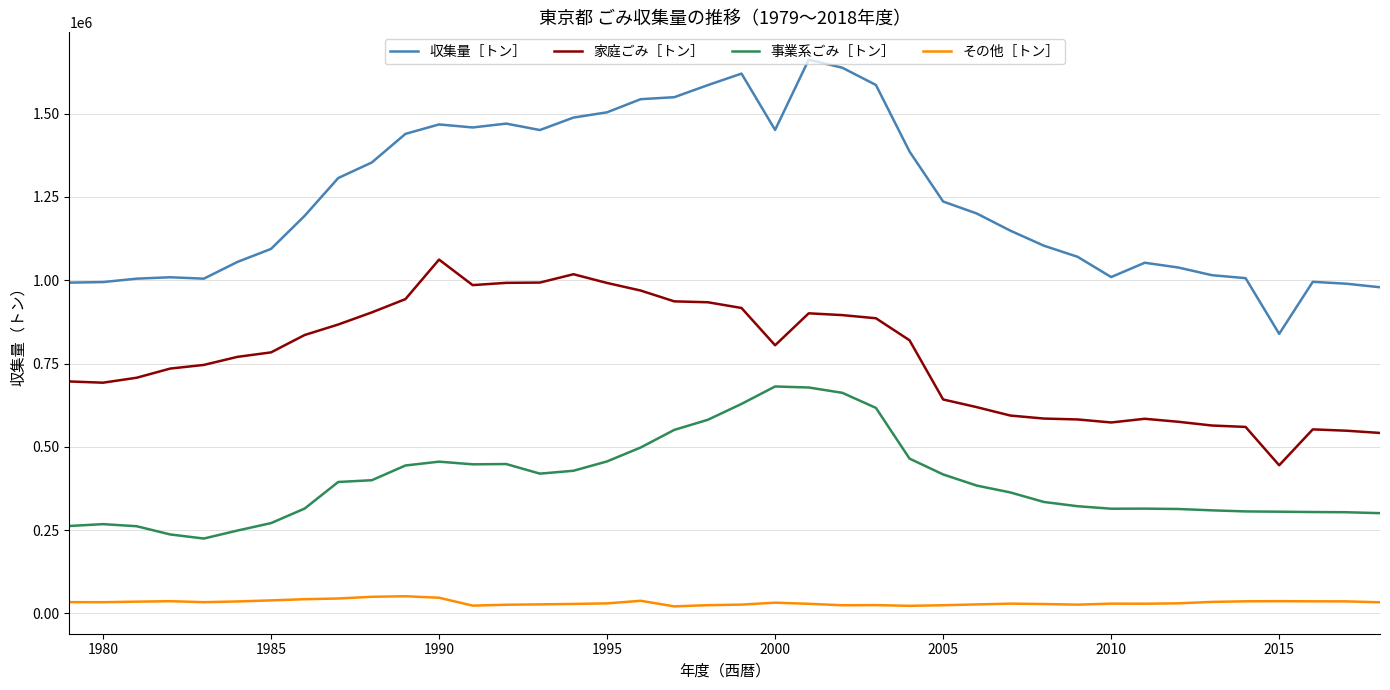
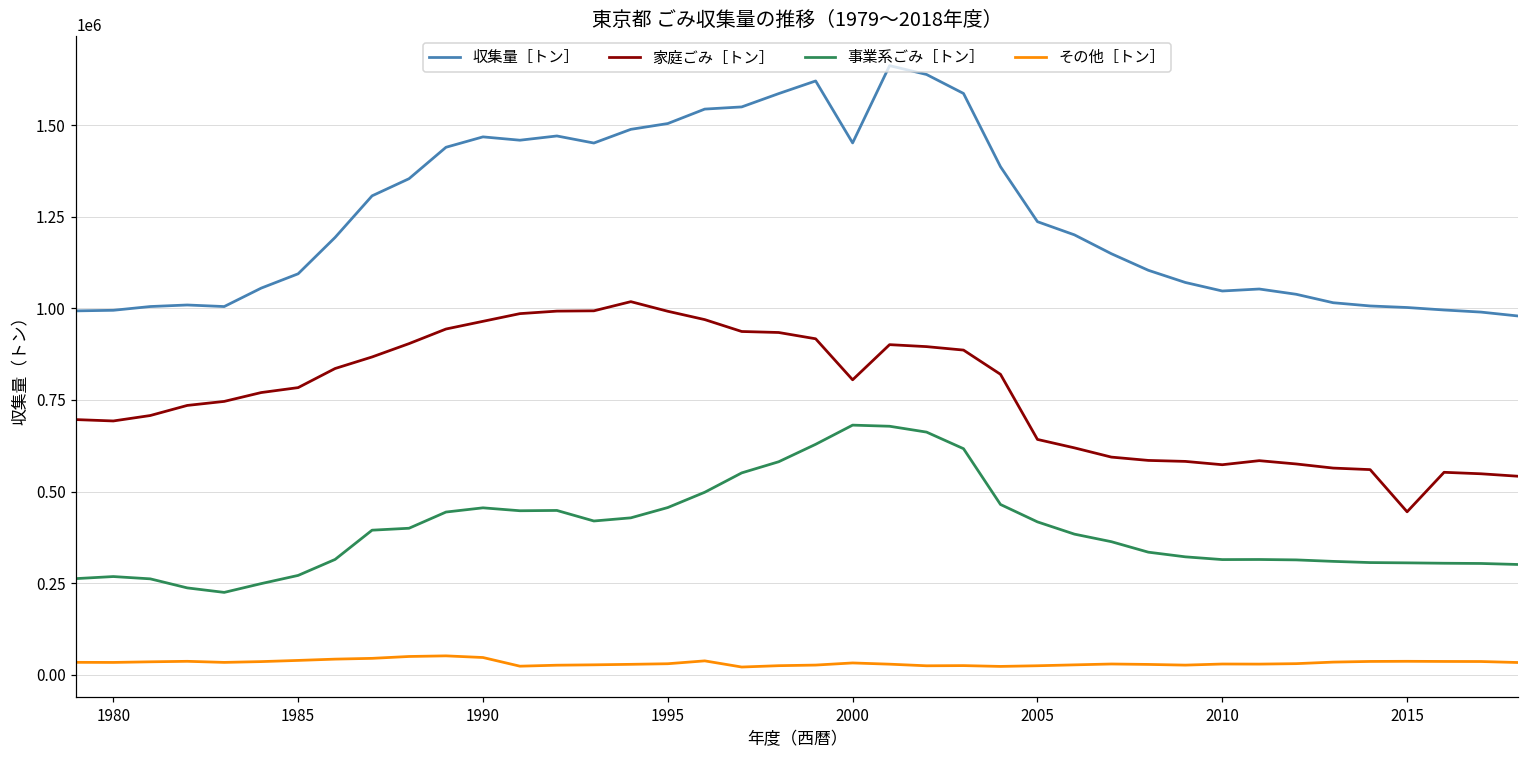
  {
    "収集量［トン］": {
      "1980": 990000,
      "1985": 1090000,
      "1990": 1470000,
      "1995": 1500000,
      "2000": 1450000,
      "2005": 1240000,
-     "2010": 1010000,
-     "2015": 840000
+     "2010": 1050000,
+     "2015": 1000000
    },
    "家庭ごみ［トン］": {
      "1980": 690000,
      "1985": 780000,
-     "1990": 1060000,
+     "1990": 960000,
      "1995": 990000,
      "2000": 800000,
      "2005": 640000,
      "2010": 570000,
      "2015": 440000
    },
    "事業系ごみ［トン］": {
      "1980": 270000,
      "1985": 270000,
      "1990": 460000,
      "1995": 460000,
      "2000": 680000,
      "2005": 420000,
      "2010": 310000,
      "2015": 310000
    },
    "その他［トン］": {
      "1980": 30000,
      "1985": 40000,
      "1990": 50000,
      "1995": 30000,
      "2000": 30000,
      "2005": 20000,
      "2010": 30000,
      "2015": 40000
    }
  }
